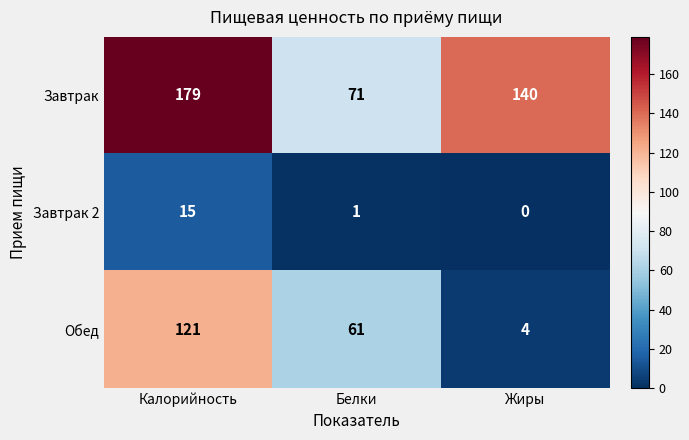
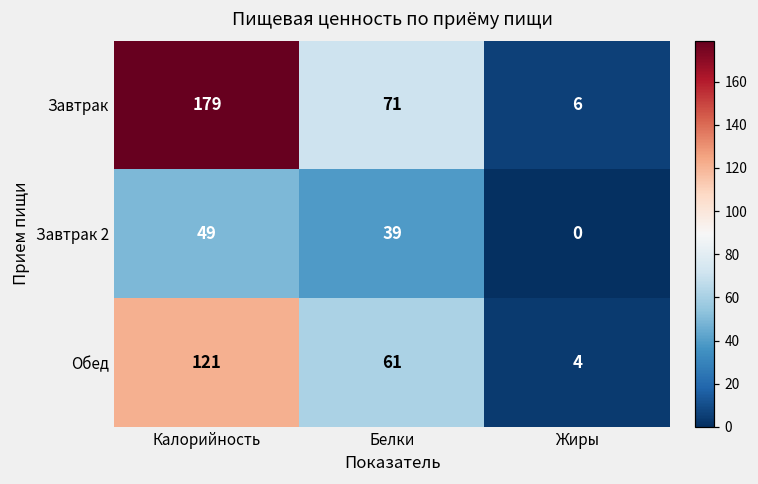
  {
    "Завтрак": {
      "Калорийность": 179,
      "Белки": 71,
-     "Жиры": 140
+     "Жиры": 6
    },
    "Завтрак 2": {
-     "Калорийность": 15,
-     "Белки": 1,
+     "Калорийность": 49,
+     "Белки": 39,
      "Жиры": 0
    },
    "Обед": {
      "Калорийность": 121,
      "Белки": 61,
      "Жиры": 4
    }
  }
